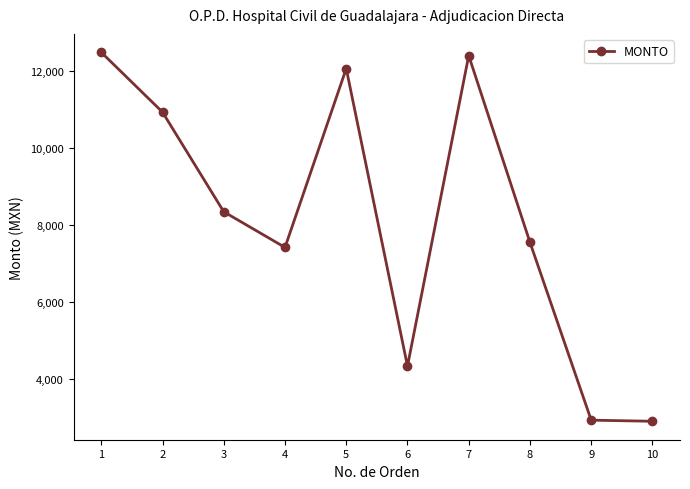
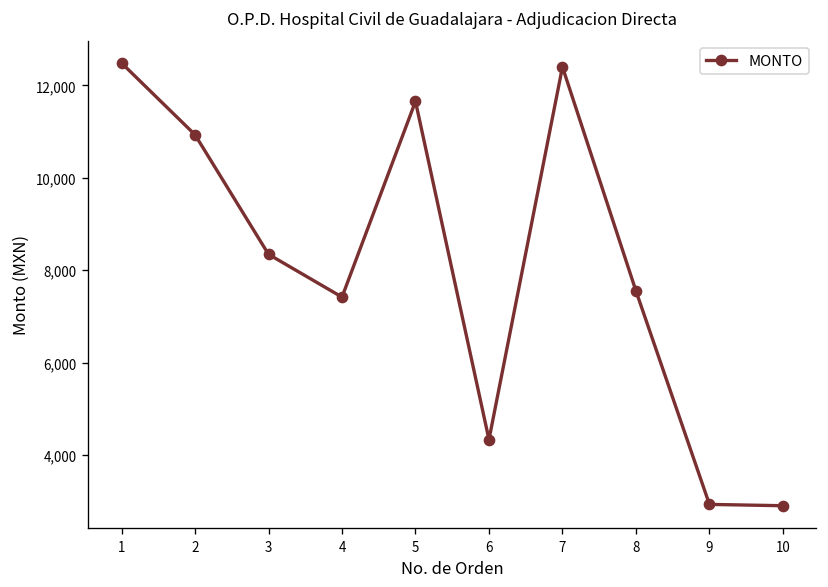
  {
    "1": "12,500",
    "2": "10,900",
    "3": "8,300",
    "4": "7,400",
-   "5": "12,100",
+   "5": "11,700",
    "6": "4,300",
    "7": "12,400",
    "8": "7,600",
    "9": "2,900",
    "10": "2,900"
  }
